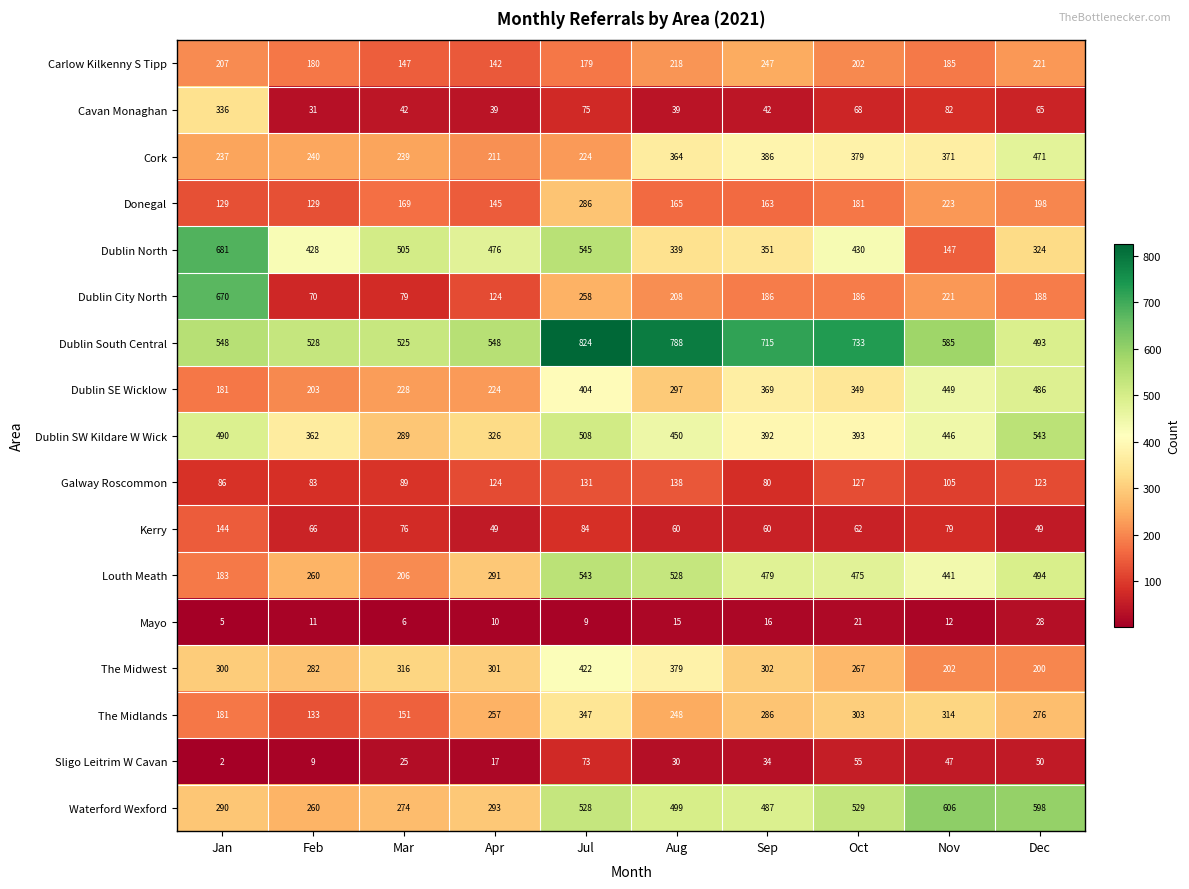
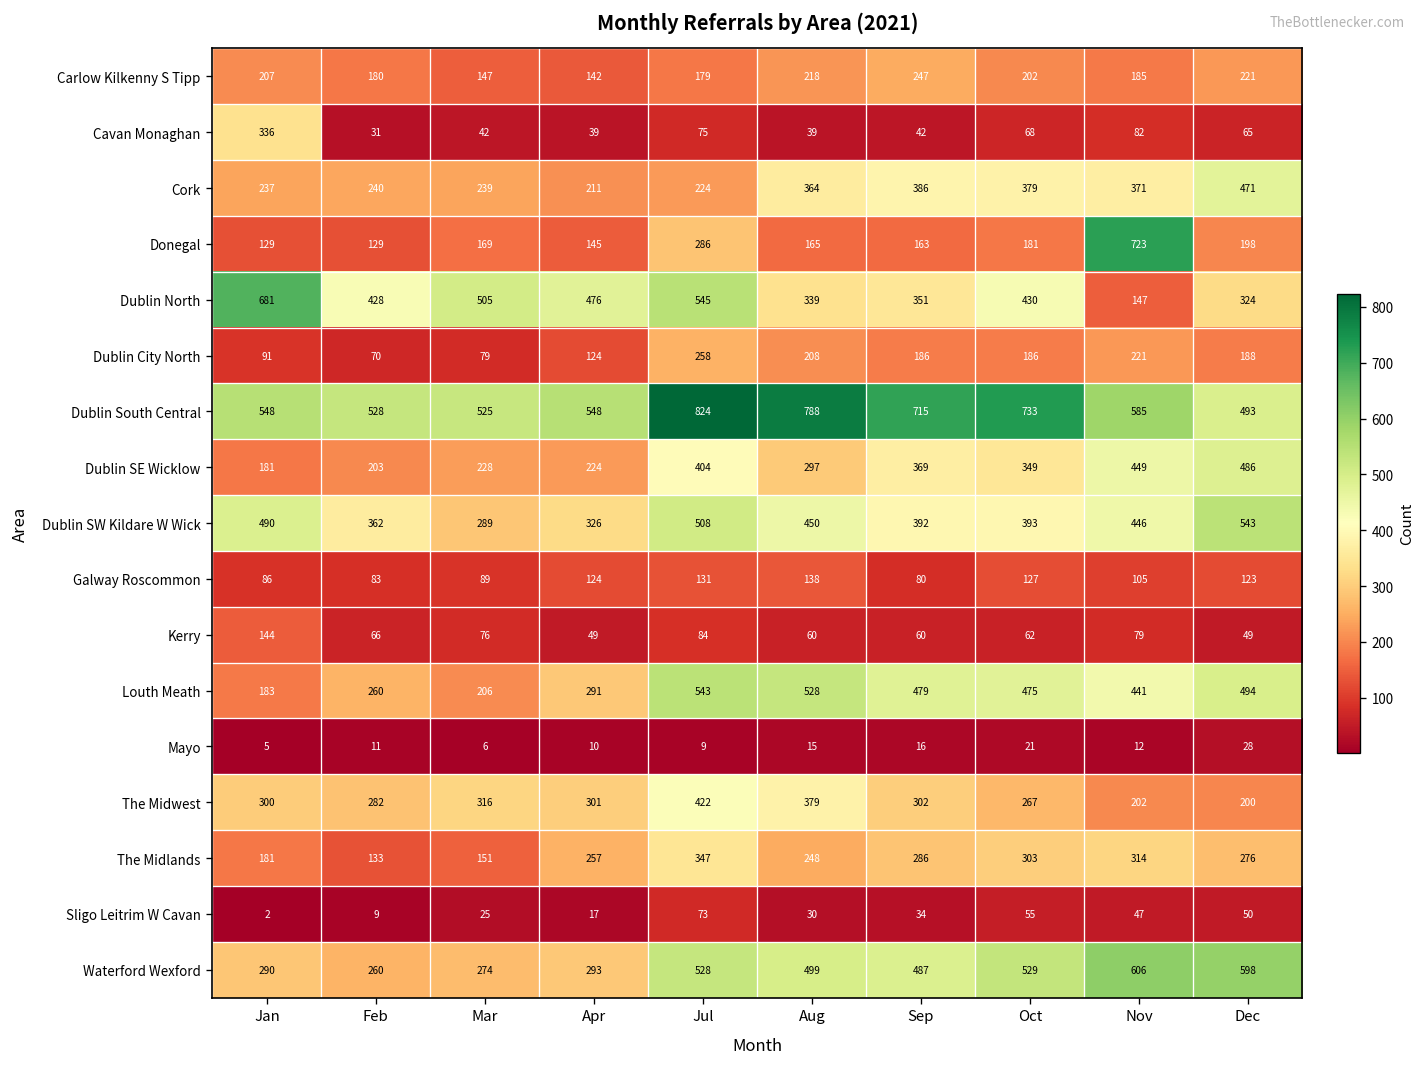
  {
    "Carlow Kilkenny S Tipp": {
      "Jan": 207,
      "Feb": 180,
      "Mar": 147,
      "Apr": 142,
      "Jul": 179,
      "Aug": 218,
      "Sep": 247,
      "Oct": 202,
      "Nov": 185,
      "Dec": 221
    },
    "Cavan Monaghan": {
      "Jan": 336,
      "Feb": 31,
      "Mar": 42,
      "Apr": 39,
      "Jul": 75,
      "Aug": 39,
      "Sep": 42,
      "Oct": 68,
      "Nov": 82,
      "Dec": 65
    },
    "Cork": {
      "Jan": 237,
      "Feb": 240,
      "Mar": 239,
      "Apr": 211,
      "Jul": 224,
      "Aug": 364,
      "Sep": 386,
      "Oct": 379,
      "Nov": 371,
      "Dec": 471
    },
    "Donegal": {
      "Jan": 129,
      "Feb": 129,
      "Mar": 169,
      "Apr": 145,
      "Jul": 286,
      "Aug": 165,
      "Sep": 163,
      "Oct": 181,
-     "Nov": 223,
+     "Nov": 723,
      "Dec": 198
    },
    "Dublin North": {
      "Jan": 681,
      "Feb": 428,
      "Mar": 505,
      "Apr": 476,
      "Jul": 545,
      "Aug": 339,
      "Sep": 351,
      "Oct": 430,
      "Nov": 147,
      "Dec": 324
    },
    "Dublin City North": {
-     "Jan": 670,
+     "Jan": 91,
      "Feb": 70,
      "Mar": 79,
      "Apr": 124,
      "Jul": 258,
      "Aug": 208,
      "Sep": 186,
      "Oct": 186,
      "Nov": 221,
      "Dec": 188
    },
    "Dublin South Central": {
      "Jan": 548,
      "Feb": 528,
      "Mar": 525,
      "Apr": 548,
      "Jul": 824,
      "Aug": 788,
      "Sep": 715,
      "Oct": 733,
      "Nov": 585,
      "Dec": 493
    },
    "Dublin SE Wicklow": {
      "Jan": 181,
      "Feb": 203,
      "Mar": 228,
      "Apr": 224,
      "Jul": 404,
      "Aug": 297,
      "Sep": 369,
      "Oct": 349,
      "Nov": 449,
      "Dec": 486
    },
    "Dublin SW Kildare W Wick": {
      "Jan": 490,
      "Feb": 362,
      "Mar": 289,
      "Apr": 326,
      "Jul": 508,
      "Aug": 450,
      "Sep": 392,
      "Oct": 393,
      "Nov": 446,
      "Dec": 543
    },
    "Galway Roscommon": {
      "Jan": 86,
      "Feb": 83,
      "Mar": 89,
      "Apr": 124,
      "Jul": 131,
      "Aug": 138,
      "Sep": 80,
      "Oct": 127,
      "Nov": 105,
      "Dec": 123
    },
    "Kerry": {
      "Jan": 144,
      "Feb": 66,
      "Mar": 76,
      "Apr": 49,
      "Jul": 84,
      "Aug": 60,
      "Sep": 60,
      "Oct": 62,
      "Nov": 79,
      "Dec": 49
    },
    "Louth Meath": {
      "Jan": 183,
      "Feb": 260,
      "Mar": 206,
      "Apr": 291,
      "Jul": 543,
      "Aug": 528,
      "Sep": 479,
      "Oct": 475,
      "Nov": 441,
      "Dec": 494
    },
    "Mayo": {
      "Jan": 5,
      "Feb": 11,
      "Mar": 6,
      "Apr": 10,
      "Jul": 9,
      "Aug": 15,
      "Sep": 16,
      "Oct": 21,
      "Nov": 12,
      "Dec": 28
    },
    "The Midwest": {
      "Jan": 300,
      "Feb": 282,
      "Mar": 316,
      "Apr": 301,
      "Jul": 422,
      "Aug": 379,
      "Sep": 302,
      "Oct": 267,
      "Nov": 202,
      "Dec": 200
    },
    "The Midlands": {
      "Jan": 181,
      "Feb": 133,
      "Mar": 151,
      "Apr": 257,
      "Jul": 347,
      "Aug": 248,
      "Sep": 286,
      "Oct": 303,
      "Nov": 314,
      "Dec": 276
    },
    "Sligo Leitrim W Cavan": {
      "Jan": 2,
      "Feb": 9,
      "Mar": 25,
      "Apr": 17,
      "Jul": 73,
      "Aug": 30,
      "Sep": 34,
      "Oct": 55,
      "Nov": 47,
      "Dec": 50
    },
    "Waterford Wexford": {
      "Jan": 290,
      "Feb": 260,
      "Mar": 274,
      "Apr": 293,
      "Jul": 528,
      "Aug": 499,
      "Sep": 487,
      "Oct": 529,
      "Nov": 606,
      "Dec": 598
    }
  }
